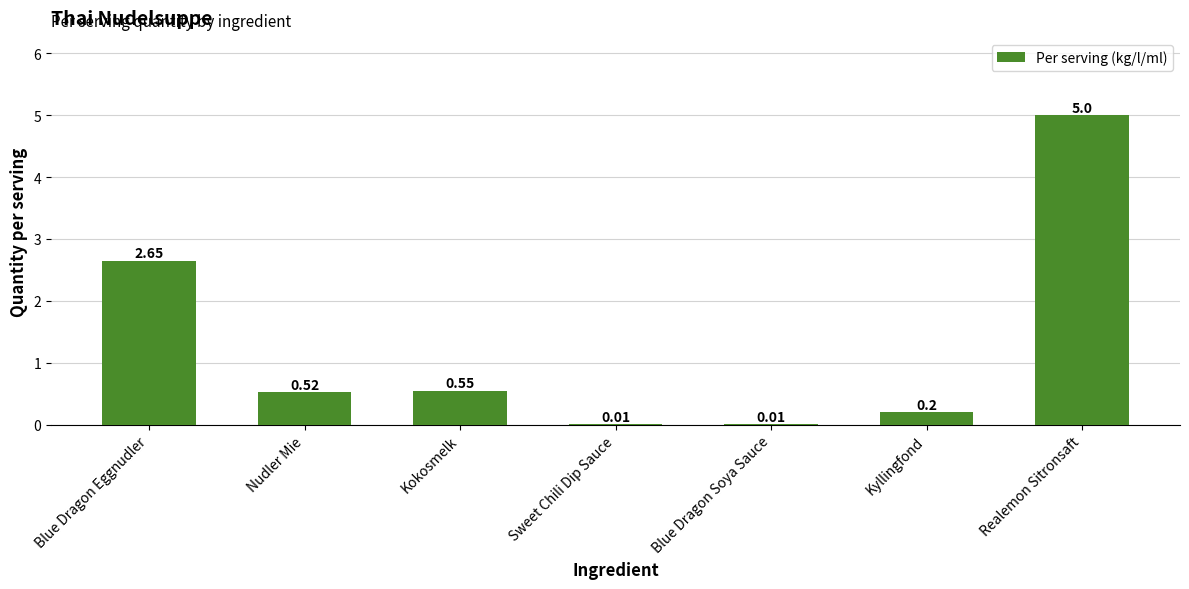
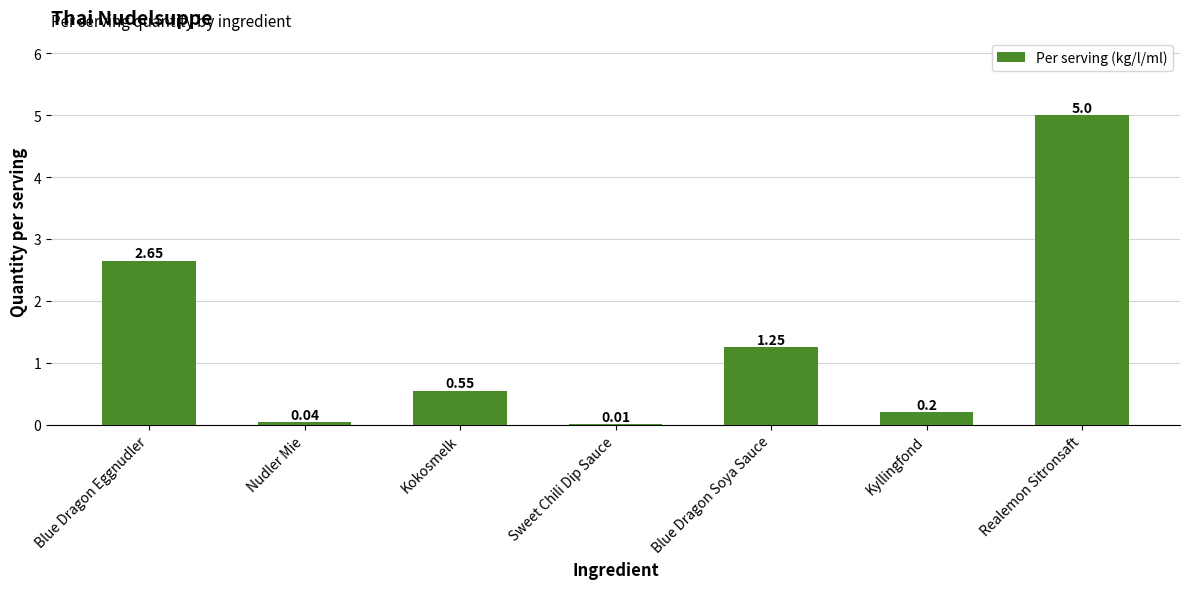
  {
    "Blue Dragon Eggnudler": 2.65,
-   "Nudler Mie": 0.52,
+   "Nudler Mie": 0.04,
    "Kokosmelk": 0.55,
    "Sweet Chili Dip Sauce": 0.01,
-   "Blue Dragon Soya Sauce": 0.01,
+   "Blue Dragon Soya Sauce": 1.25,
    "Kyllingfond": 0.2,
    "Realemon Sitronsaft": 5.0
  }
